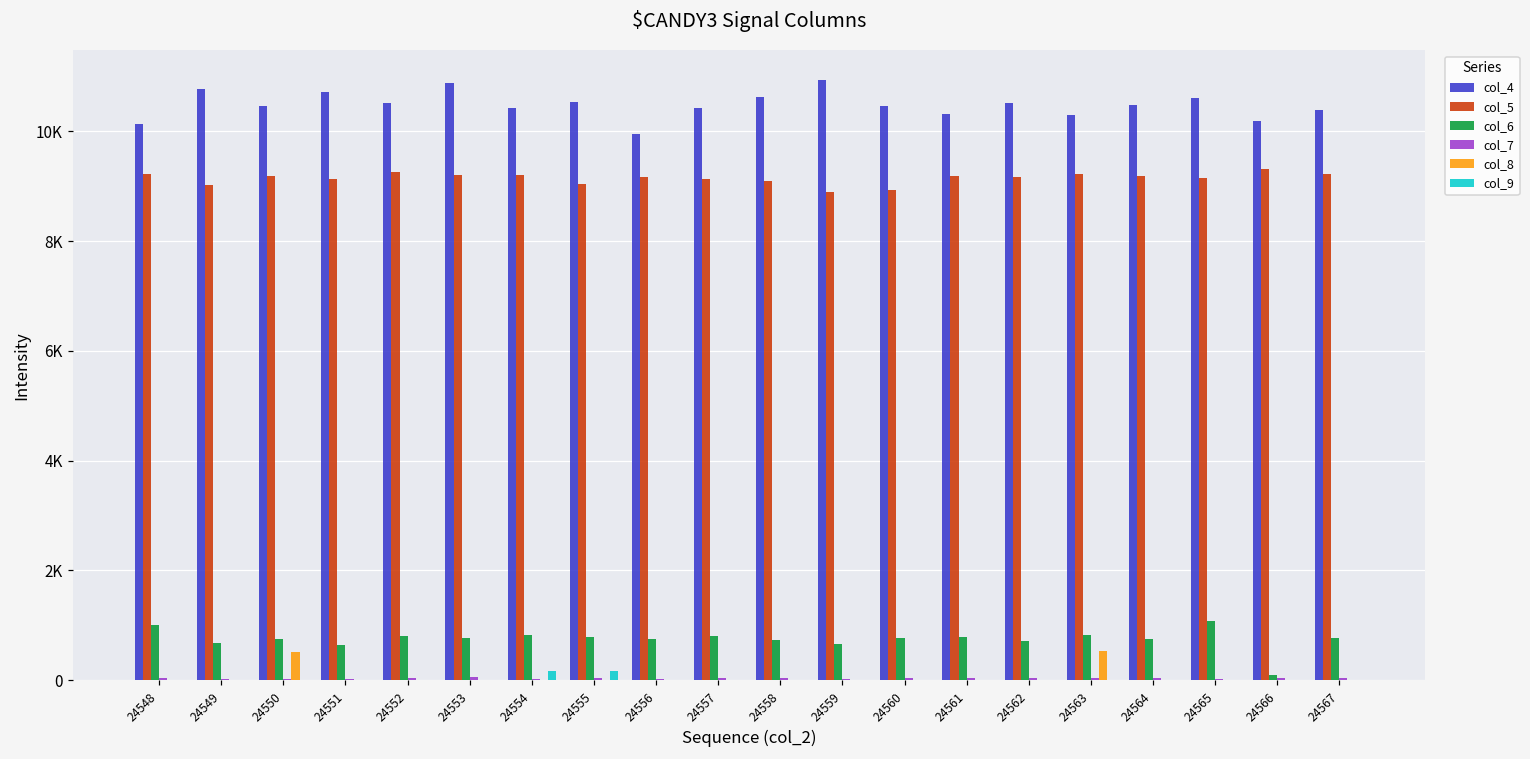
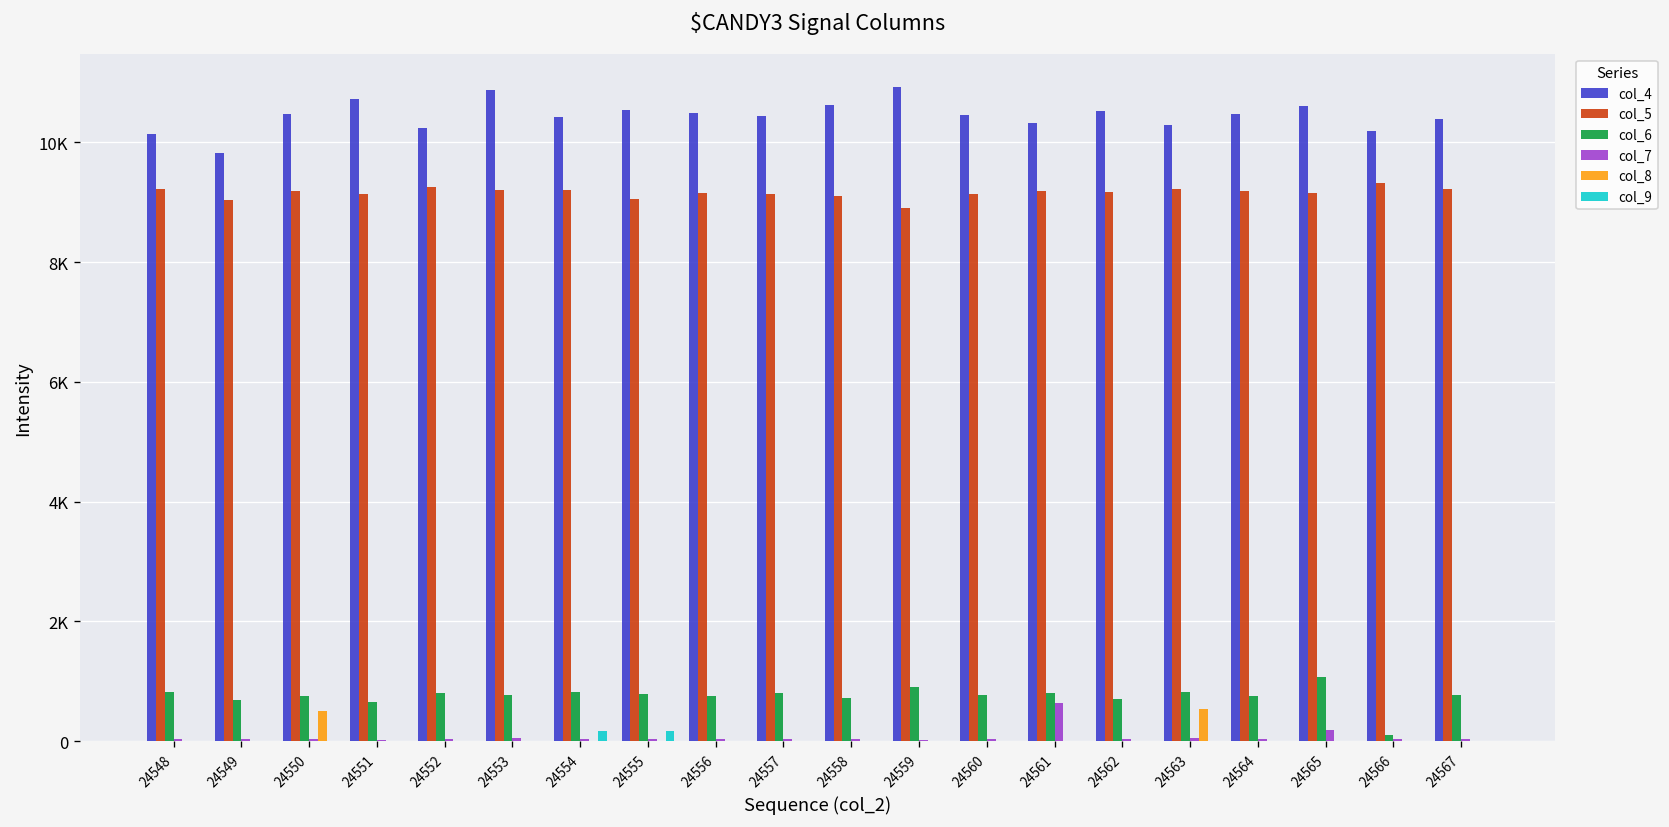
  {
    "col_4": {
      "24548": 10100,
-     "24549": 10800,
+     "24549": 9800,
      "24550": 10500,
      "24551": 10700,
-     "24552": 10500,
+     "24552": 10200,
      "24553": 10900,
      "24554": 10400,
      "24555": 10500,
-     "24556": 10000,
+     "24556": 10500,
      "24557": 10400,
      "24558": 10600,
      "24559": 10900,
      "24560": 10500,
      "24561": 10300,
      "24562": 10500,
      "24563": 10300,
      "24564": 10500,
      "24565": 10600,
      "24566": 10200,
      "24567": 10400
    },
    "col_5": {
      "24548": 9200,
      "24549": 9000,
      "24550": 9200,
      "24551": 9100,
      "24552": 9300,
      "24553": 9200,
      "24554": 9200,
      "24555": 9000,
      "24556": 9200,
      "24557": 9100,
      "24558": 9100,
      "24559": 8900,
-     "24560": 8900,
+     "24560": 9100,
      "24561": 9200,
      "24562": 9200,
      "24563": 9200,
      "24564": 9200,
      "24565": 9200,
      "24566": 9300,
      "24567": 9200
    },
    "col_6": {
-     "24548": 1000,
+     "24548": 800,
      "24549": 700,
      "24550": 800,
      "24551": 600,
      "24552": 800,
      "24553": 800,
      "24554": 800,
      "24555": 800,
      "24556": 800,
      "24557": 800,
      "24558": 700,
-     "24559": 700,
+     "24559": 900,
      "24560": 800,
      "24561": 800,
      "24562": 700,
      "24563": 800,
      "24564": 800,
      "24565": 1100,
      "24566": 100,
      "24567": 800
    },
    "col_7": {
      "24553": 100,
-     "24561": 0,
-     "24565": 0
+     "24561": 600,
+     "24565": 200
    },
    "col_8": {
      "24550": 500,
      "24551": 0,
      "24556": 0,
      "24563": 500,
      "24566": 0,
      "24567": 0
    },
    "col_9": {
      "24548": 0,
      "24549": 0,
      "24551": 0,
      "24554": 200,
      "24555": 200,
      "24556": 0,
      "24558": 0,
      "24563": 0,
      "24564": 0,
      "24565": 0
    }
  }
